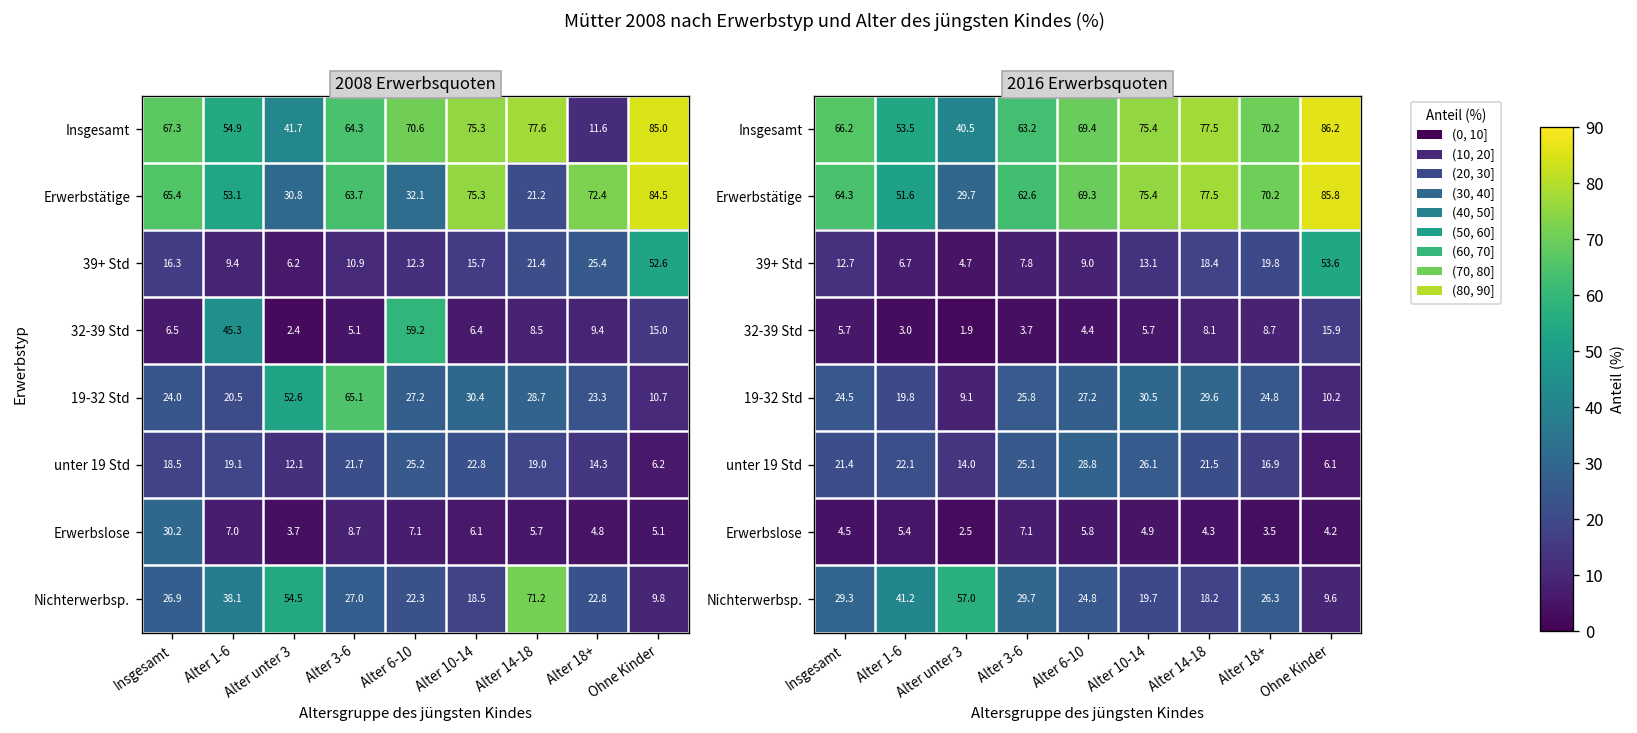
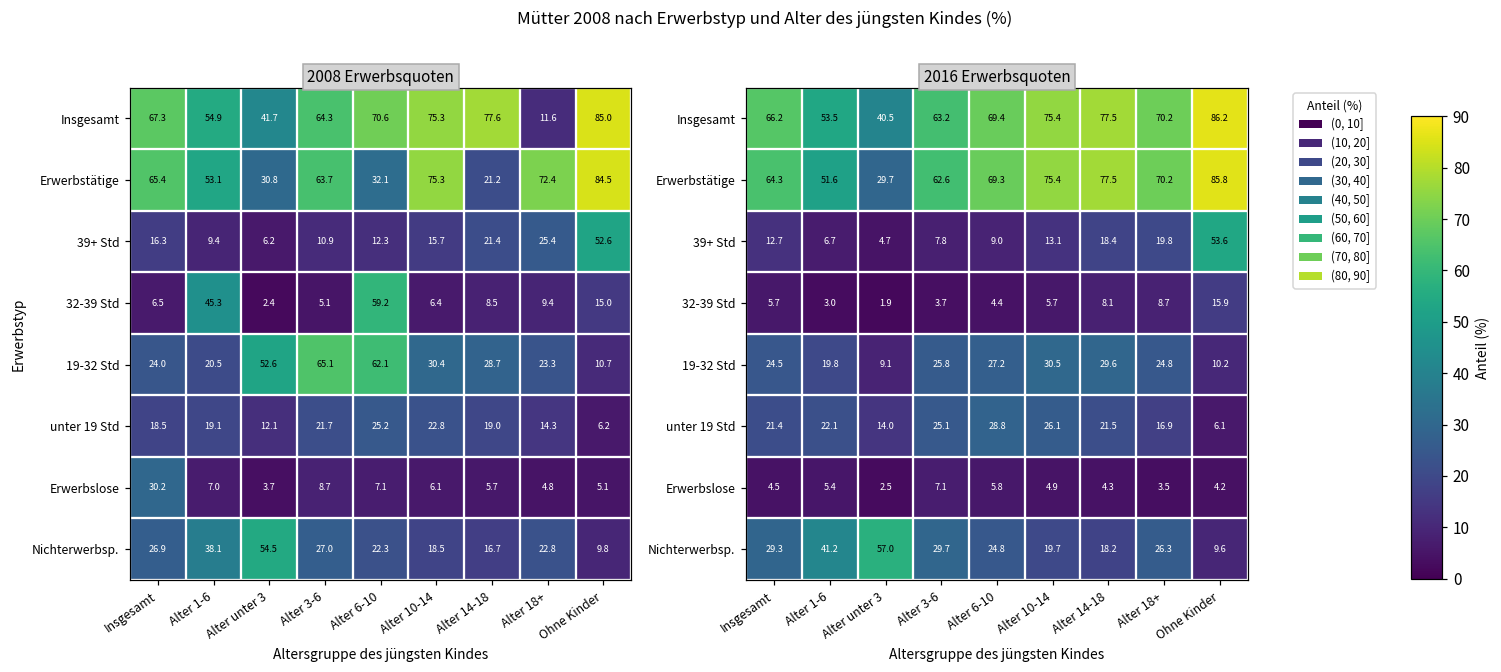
  {
    "2008 Erwerbsquoten": {
      "Insgesamt": {
        "Insgesamt": 67.3,
        "Alter 1-6": 54.9,
        "Alter unter 3": 41.7,
        "Alter 3-6": 64.3,
        "Alter 6-10": 70.6,
        "Alter 10-14": 75.3,
        "Alter 14-18": 77.6,
        "Alter 18+": 11.6,
        "Ohne Kinder": 85.0
      },
      "Erwerbstätige": {
        "Insgesamt": 65.4,
        "Alter 1-6": 53.1,
        "Alter unter 3": 30.8,
        "Alter 3-6": 63.7,
        "Alter 6-10": 32.1,
        "Alter 10-14": 75.3,
        "Alter 14-18": 21.2,
        "Alter 18+": 72.4,
        "Ohne Kinder": 84.5
      },
      "39+ Std": {
        "Insgesamt": 16.3,
        "Alter 1-6": 9.4,
        "Alter unter 3": 6.2,
        "Alter 3-6": 10.9,
        "Alter 6-10": 12.3,
        "Alter 10-14": 15.7,
        "Alter 14-18": 21.4,
        "Alter 18+": 25.4,
        "Ohne Kinder": 52.6
      },
      "32-39 Std": {
        "Insgesamt": 6.5,
        "Alter 1-6": 45.3,
        "Alter unter 3": 2.4,
        "Alter 3-6": 5.1,
        "Alter 6-10": 59.2,
        "Alter 10-14": 6.4,
        "Alter 14-18": 8.5,
        "Alter 18+": 9.4,
        "Ohne Kinder": 15.0
      },
      "19-32 Std": {
        "Insgesamt": 24.0,
        "Alter 1-6": 20.5,
        "Alter unter 3": 52.6,
        "Alter 3-6": 65.1,
-       "Alter 6-10": 27.2,
+       "Alter 6-10": 62.1,
        "Alter 10-14": 30.4,
        "Alter 14-18": 28.7,
        "Alter 18+": 23.3,
        "Ohne Kinder": 10.7
      },
      "unter 19 Std": {
        "Insgesamt": 18.5,
        "Alter 1-6": 19.1,
        "Alter unter 3": 12.1,
        "Alter 3-6": 21.7,
        "Alter 6-10": 25.2,
        "Alter 10-14": 22.8,
        "Alter 14-18": 19.0,
        "Alter 18+": 14.3,
        "Ohne Kinder": 6.2
      },
      "Erwerbslose": {
        "Insgesamt": 30.2,
        "Alter 1-6": 7.0,
        "Alter unter 3": 3.7,
        "Alter 3-6": 8.7,
        "Alter 6-10": 7.1,
        "Alter 10-14": 6.1,
        "Alter 14-18": 5.7,
        "Alter 18+": 4.8,
        "Ohne Kinder": 5.1
      },
      "Nichterwerbsp.": {
        "Insgesamt": 26.9,
        "Alter 1-6": 38.1,
        "Alter unter 3": 54.5,
        "Alter 3-6": 27.0,
        "Alter 6-10": 22.3,
        "Alter 10-14": 18.5,
-       "Alter 14-18": 71.2,
+       "Alter 14-18": 16.7,
        "Alter 18+": 22.8,
        "Ohne Kinder": 9.8
      }
    },
    "2016 Erwerbsquoten": {
      "Insgesamt": {
        "Insgesamt": 66.2,
        "Alter 1-6": 53.5,
        "Alter unter 3": 40.5,
        "Alter 3-6": 63.2,
        "Alter 6-10": 69.4,
        "Alter 10-14": 75.4,
        "Alter 14-18": 77.5,
        "Alter 18+": 70.2,
        "Ohne Kinder": 86.2
      },
      "Erwerbstätige": {
        "Insgesamt": 64.3,
        "Alter 1-6": 51.6,
        "Alter unter 3": 29.7,
        "Alter 3-6": 62.6,
        "Alter 6-10": 69.3,
        "Alter 10-14": 75.4,
        "Alter 14-18": 77.5,
        "Alter 18+": 70.2,
        "Ohne Kinder": 85.8
      },
      "39+ Std": {
        "Insgesamt": 12.7,
        "Alter 1-6": 6.7,
        "Alter unter 3": 4.7,
        "Alter 3-6": 7.8,
        "Alter 6-10": 9.0,
        "Alter 10-14": 13.1,
        "Alter 14-18": 18.4,
        "Alter 18+": 19.8,
        "Ohne Kinder": 53.6
      },
      "32-39 Std": {
        "Insgesamt": 5.7,
        "Alter 1-6": 3.0,
        "Alter unter 3": 1.9,
        "Alter 3-6": 3.7,
        "Alter 6-10": 4.4,
        "Alter 10-14": 5.7,
        "Alter 14-18": 8.1,
        "Alter 18+": 8.7,
        "Ohne Kinder": 15.9
      },
      "19-32 Std": {
        "Insgesamt": 24.5,
        "Alter 1-6": 19.8,
        "Alter unter 3": 9.1,
        "Alter 3-6": 25.8,
        "Alter 6-10": 27.2,
        "Alter 10-14": 30.5,
        "Alter 14-18": 29.6,
        "Alter 18+": 24.8,
        "Ohne Kinder": 10.2
      },
      "unter 19 Std": {
        "Insgesamt": 21.4,
        "Alter 1-6": 22.1,
        "Alter unter 3": 14.0,
        "Alter 3-6": 25.1,
        "Alter 6-10": 28.8,
        "Alter 10-14": 26.1,
        "Alter 14-18": 21.5,
        "Alter 18+": 16.9,
        "Ohne Kinder": 6.1
      },
      "Erwerbslose": {
        "Insgesamt": 4.5,
        "Alter 1-6": 5.4,
        "Alter unter 3": 2.5,
        "Alter 3-6": 7.1,
        "Alter 6-10": 5.8,
        "Alter 10-14": 4.9,
        "Alter 14-18": 4.3,
        "Alter 18+": 3.5,
        "Ohne Kinder": 4.2
      },
      "Nichterwerbsp.": {
        "Insgesamt": 29.3,
        "Alter 1-6": 41.2,
        "Alter unter 3": 57.0,
        "Alter 3-6": 29.7,
        "Alter 6-10": 24.8,
        "Alter 10-14": 19.7,
        "Alter 14-18": 18.2,
        "Alter 18+": 26.3,
        "Ohne Kinder": 9.6
      }
    }
  }
